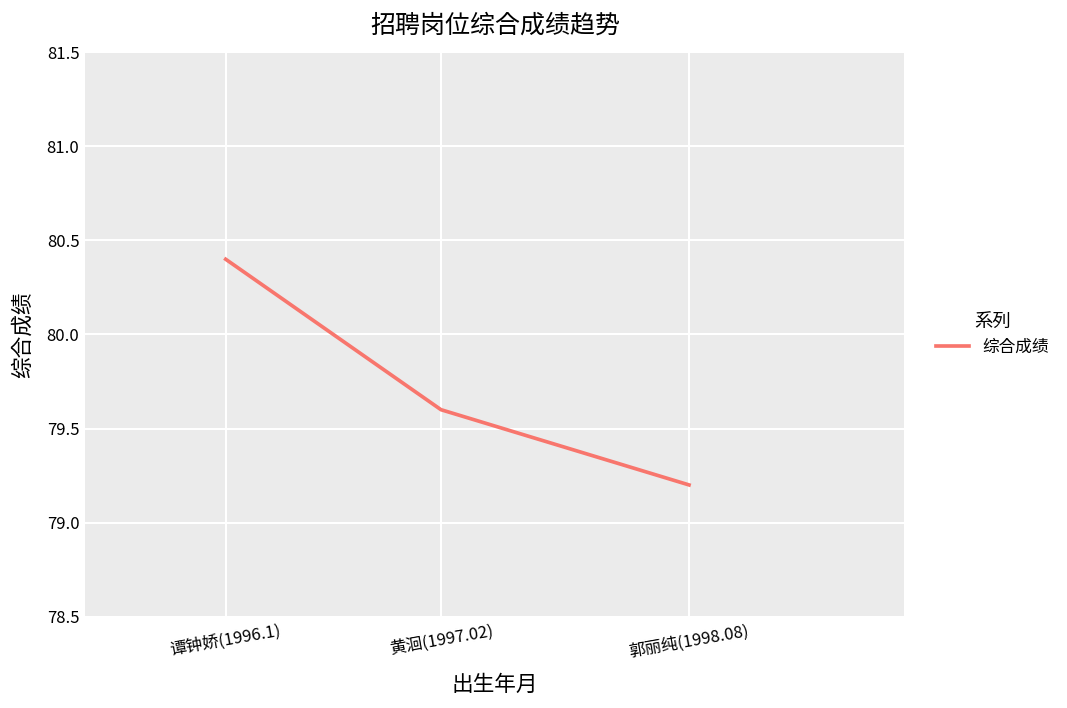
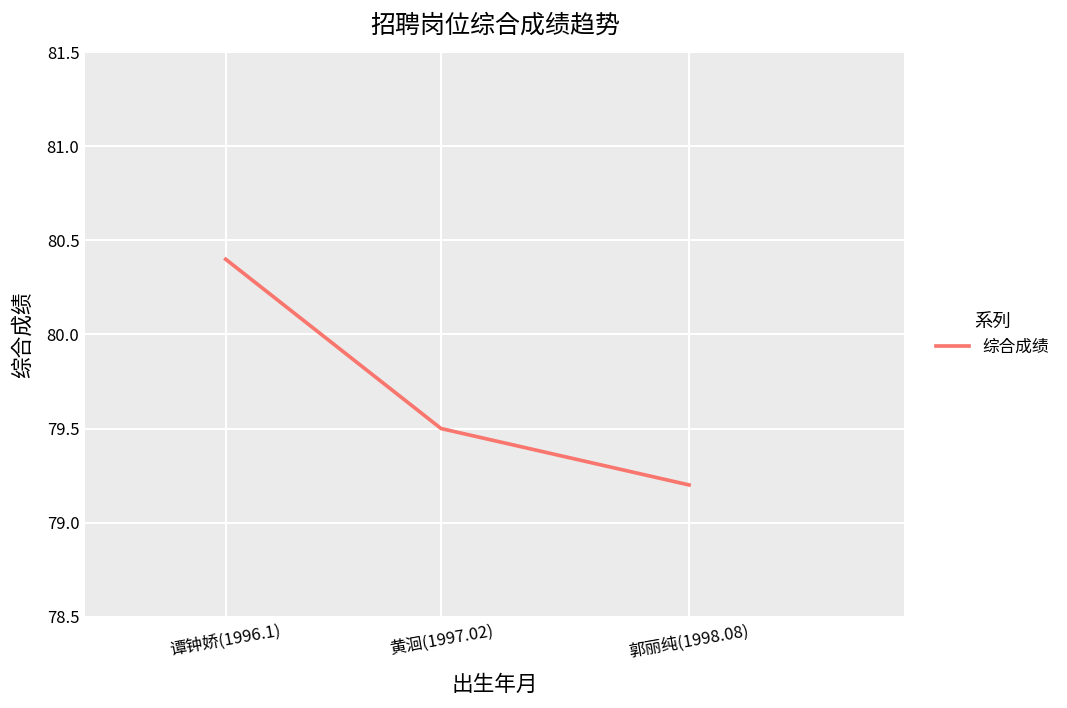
  {
    "谭钟娇(1996.1)": 80.4,
-   "黄洄(1997.02)": 79.6,
+   "黄洄(1997.02)": 79.5,
    "郭丽纯(1998.08)": 79.2
  }
